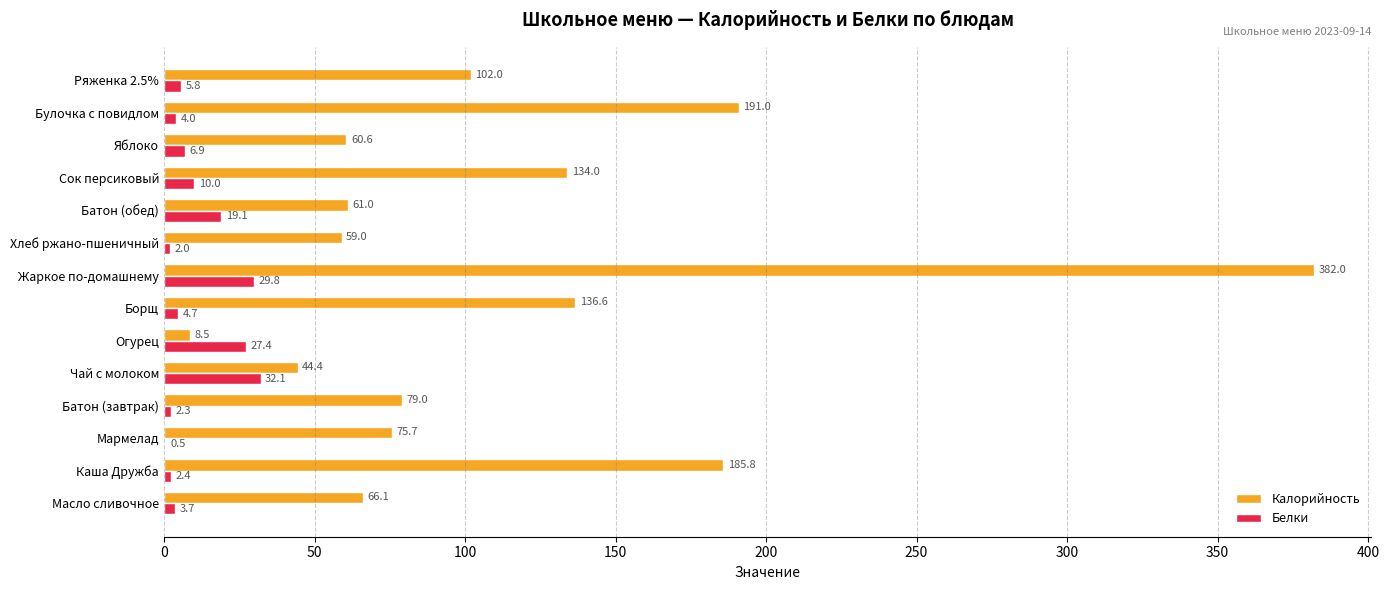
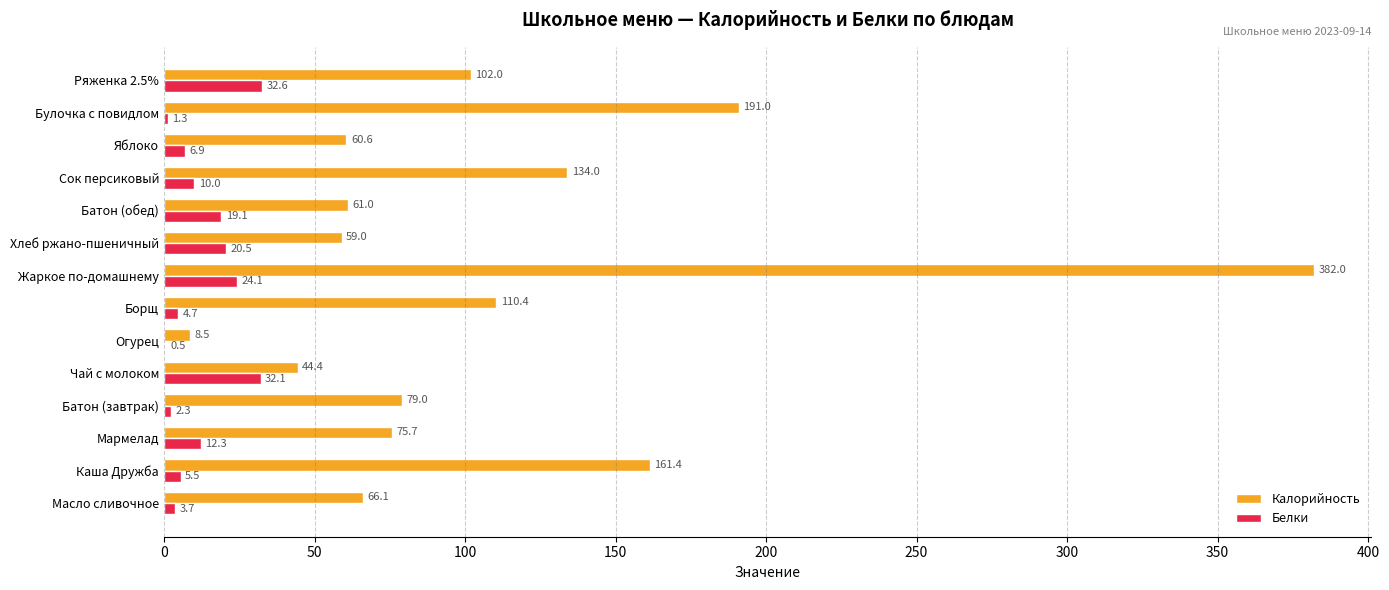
  {
    "Калорийность": {
      "Ряженка 2.5%": 102.0,
      "Булочка с повидлом": 191.0,
      "Яблоко": 60.6,
      "Сок персиковый": 134.0,
      "Батон (обед)": 61.0,
      "Хлеб ржано-пшеничный": 59.0,
      "Жаркое по-домашнему": 382.0,
-     "Борщ": 136.6,
+     "Борщ": 110.4,
      "Огурец": 8.5,
      "Чай с молоком": 44.4,
      "Батон (завтрак)": 79.0,
      "Мармелад": 75.7,
-     "Каша Дружба": 185.8,
+     "Каша Дружба": 161.4,
      "Масло сливочное": 66.1
    },
    "Белки": {
-     "Ряженка 2.5%": 5.8,
-     "Булочка с повидлом": 4.0,
+     "Ряженка 2.5%": 32.6,
+     "Булочка с повидлом": 1.3,
      "Яблоко": 6.9,
      "Сок персиковый": 10.0,
      "Батон (обед)": 19.1,
-     "Хлеб ржано-пшеничный": 2.0,
-     "Жаркое по-домашнему": 29.8,
+     "Хлеб ржано-пшеничный": 20.5,
+     "Жаркое по-домашнему": 24.1,
      "Борщ": 4.7,
-     "Огурец": 27.4,
+     "Огурец": 0.5,
      "Чай с молоком": 32.1,
      "Батон (завтрак)": 2.3,
-     "Мармелад": 0.5,
-     "Каша Дружба": 2.4,
+     "Мармелад": 12.3,
+     "Каша Дружба": 5.5,
      "Масло сливочное": 3.7
    }
  }
